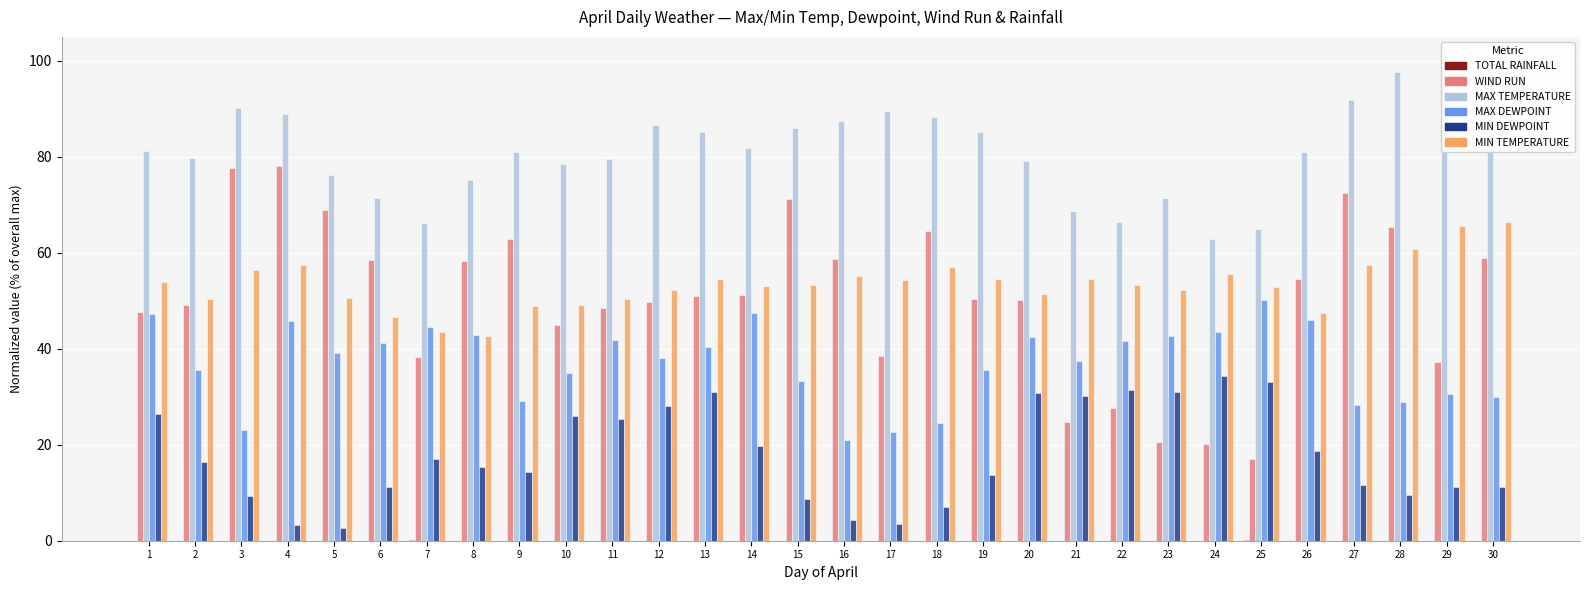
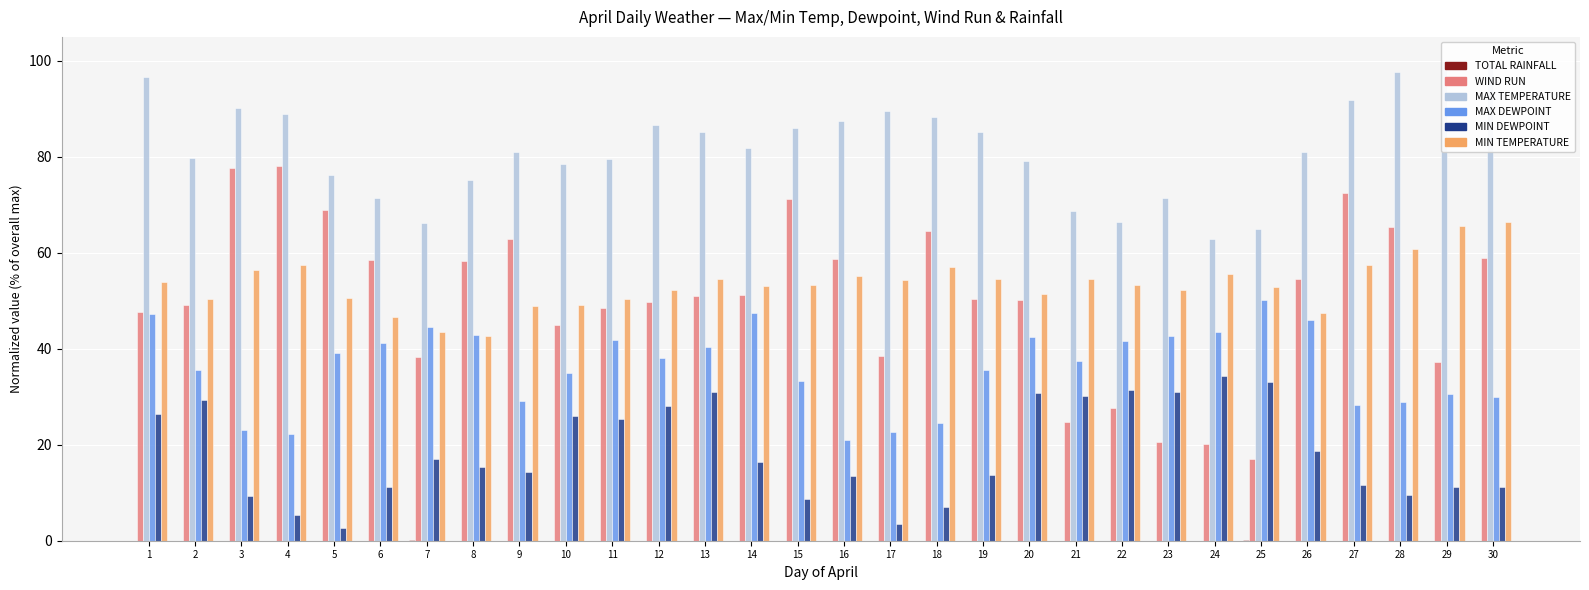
  {
    "TOTAL RAINFALL": {
      "1": 0,
      "2": 0,
      "3": 0,
      "4": 0,
      "5": 0,
      "6": 0,
      "8": 0,
      "9": 0,
      "10": 0,
      "11": 0,
      "12": 0,
      "13": 0,
      "14": 0,
      "15": 0,
      "16": 0,
      "17": 0,
      "18": 0,
      "19": 0,
      "20": 0,
      "21": 0,
      "22": 0,
      "23": 0,
      "24": 0,
      "26": 0,
      "27": 0,
      "28": 0,
      "29": 0,
      "30": 0
    },
    "MAX TEMPERATURE": {
-     "1": 81,
+     "1": 97,
      "2": 80,
      "3": 90,
      "4": 89,
      "5": 76,
      "6": 71,
      "7": 66,
      "8": 75,
      "9": 81,
      "10": 78,
      "11": 79,
      "12": 87,
      "13": 85,
      "14": 82,
      "15": 86,
      "16": 87,
      "17": 90,
      "18": 88,
      "19": 85,
      "20": 79,
      "21": 69,
      "22": 66,
      "23": 71,
      "24": 63,
      "25": 65,
      "26": 81,
      "27": 92,
      "28": 98
    },
    "MAX DEWPOINT": {
      "1": 47,
      "2": 36,
      "3": 23,
-     "4": 46,
+     "4": 22,
      "5": 39,
      "6": 41,
      "7": 45,
      "8": 43,
      "9": 29,
      "10": 35,
      "11": 42,
      "12": 38,
      "13": 40,
      "14": 47,
      "15": 33,
      "16": 21,
      "17": 23,
      "18": 25,
      "19": 36,
      "20": 42,
      "21": 38,
      "22": 42,
      "23": 43,
      "24": 44,
      "25": 50,
      "26": 46,
      "27": 28,
      "28": 29,
      "29": 31,
      "30": 30
    },
    "MIN DEWPOINT": {
      "1": 26,
-     "2": 16,
+     "2": 29,
      "3": 9,
-     "4": 3,
+     "4": 5,
      "5": 3,
      "6": 11,
      "7": 17,
      "8": 15,
      "9": 14,
      "10": 26,
      "11": 25,
      "12": 28,
      "13": 31,
-     "14": 20,
+     "14": 16,
      "15": 9,
-     "16": 4,
+     "16": 13,
      "17": 3,
      "18": 7,
      "19": 14,
      "20": 31,
      "21": 30,
      "22": 31,
      "23": 31,
      "24": 34,
      "25": 33,
      "26": 19,
      "27": 12,
      "28": 9,
      "29": 11,
      "30": 11
    }
  }
